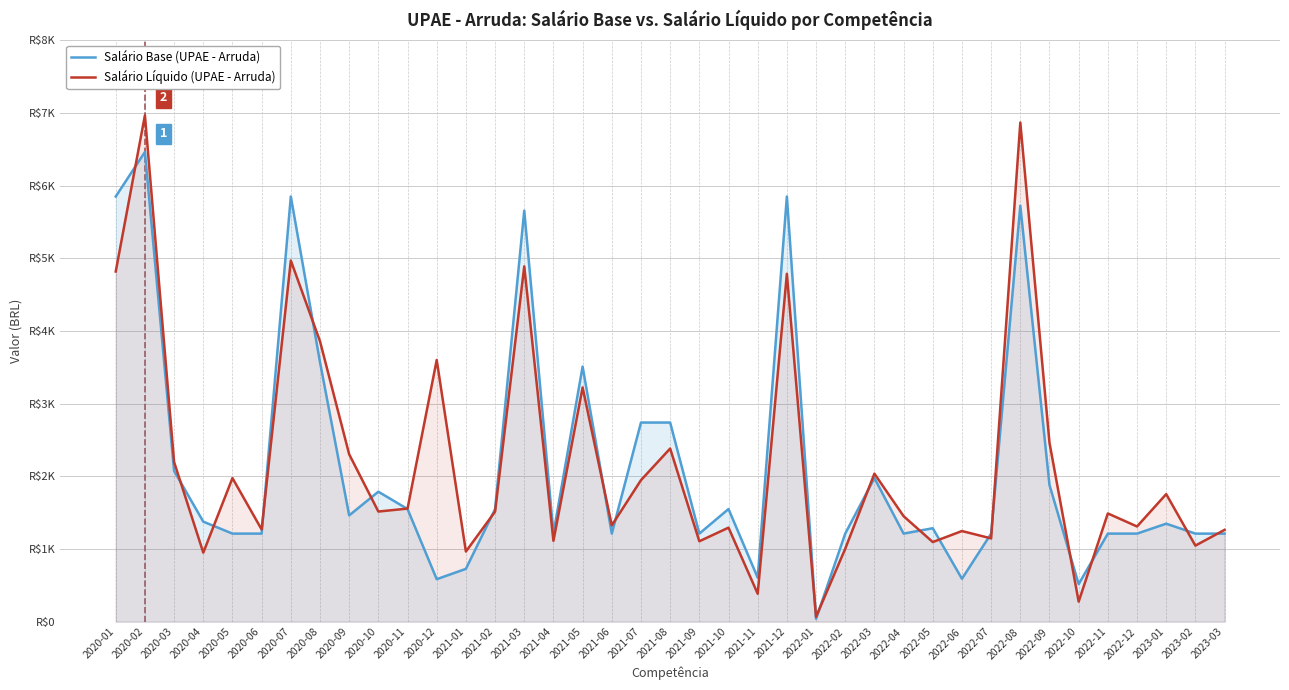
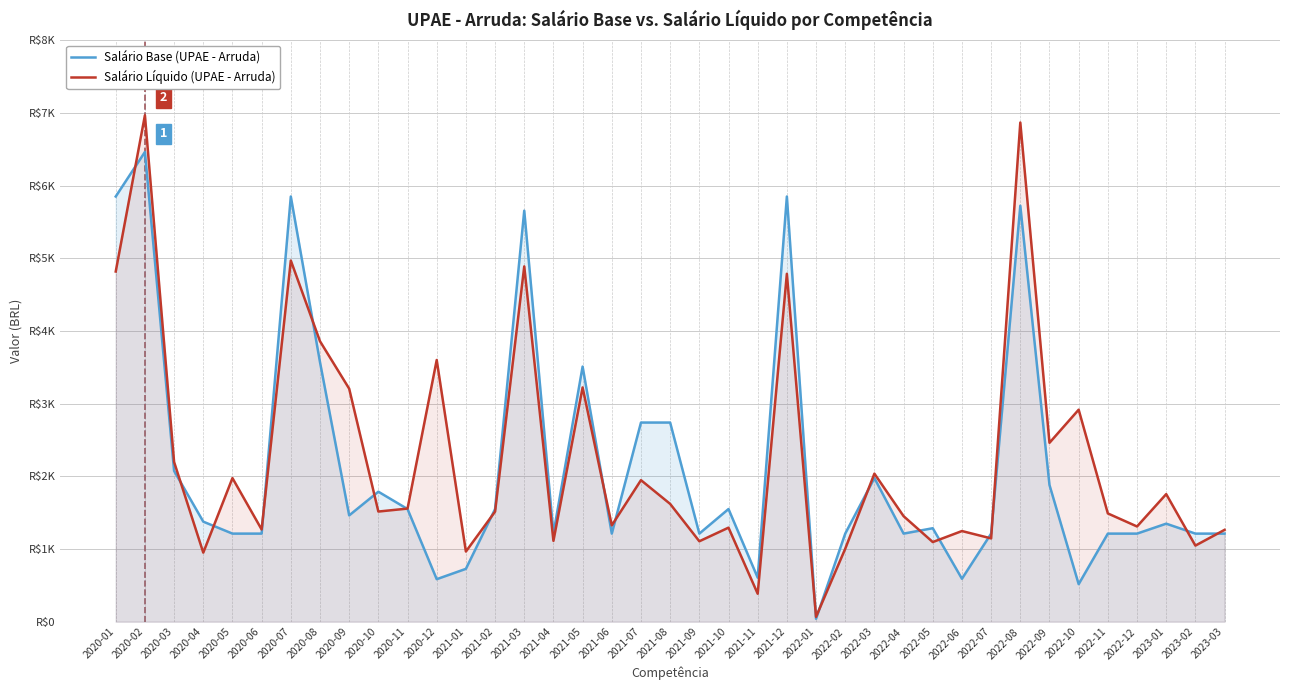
  {
    "Salário Base (UPAE - Arruda)": {
      "2020-01": "R$5900",
      "2020-03": "R$2100",
      "2020-04": "R$1400",
      "2020-05": "R$1200",
      "2020-06": "R$1200",
      "2020-07": "R$5900",
      "2020-08": "R$3600",
      "2020-09": "R$1500",
      "2020-10": "R$1800",
      "2020-12": "R$600",
      "2021-01": "R$700",
      "2021-02": "R$1600",
      "2021-03": "R$5700",
      "2021-04": "R$1200",
      "2021-05": "R$3500",
      "2021-06": "R$1200",
      "2021-07": "R$2700",
      "2021-08": "R$2700",
      "2021-09": "R$1200",
      "2021-10": "R$1600",
      "2021-11": "R$600",
      "2021-12": "R$5900",
      "2022-02": "R$1200",
      "2022-03": "R$2000",
      "2022-04": "R$1200",
      "2022-05": "R$1300",
      "2022-06": "R$600",
      "2022-07": "R$1200",
      "2022-08": "R$5700",
      "2022-09": "R$1900",
      "2022-10": "R$500",
      "2022-11": "R$1200",
      "2022-12": "R$1200",
      "2023-01": "R$1300",
      "2023-02": "R$1200",
      "2023-03": "R$1200"
    },
    "Salário Líquido (UPAE - Arruda)": {
      "2020-01": "R$4800",
      "2020-03": "R$2200",
      "2020-04": "R$1000",
      "2020-05": "R$2000",
      "2020-06": "R$1300",
      "2020-07": "R$5000",
      "2020-08": "R$3900",
-     "2020-09": "R$2300",
+     "2020-09": "R$3200",
      "2020-10": "R$1500",
      "2020-12": "R$3600",
      "2021-01": "R$1000",
      "2021-02": "R$1500",
      "2021-03": "R$4900",
      "2021-04": "R$1100",
      "2021-05": "R$3200",
      "2021-06": "R$1300",
      "2021-07": "R$1900",
-     "2021-08": "R$2400",
+     "2021-08": "R$1600",
      "2021-09": "R$1100",
      "2021-10": "R$1300",
      "2021-11": "R$400",
      "2021-12": "R$4800",
      "2022-02": "R$1000",
      "2022-03": "R$2000",
      "2022-04": "R$1500",
      "2022-05": "R$1100",
      "2022-06": "R$1200",
      "2022-07": "R$1100",
      "2022-08": "R$6900",
      "2022-09": "R$2500",
-     "2022-10": "R$300",
+     "2022-10": "R$2900",
      "2022-11": "R$1500",
      "2022-12": "R$1300",
      "2023-01": "R$1800",
      "2023-02": "R$1000",
      "2023-03": "R$1300"
    }
  }
